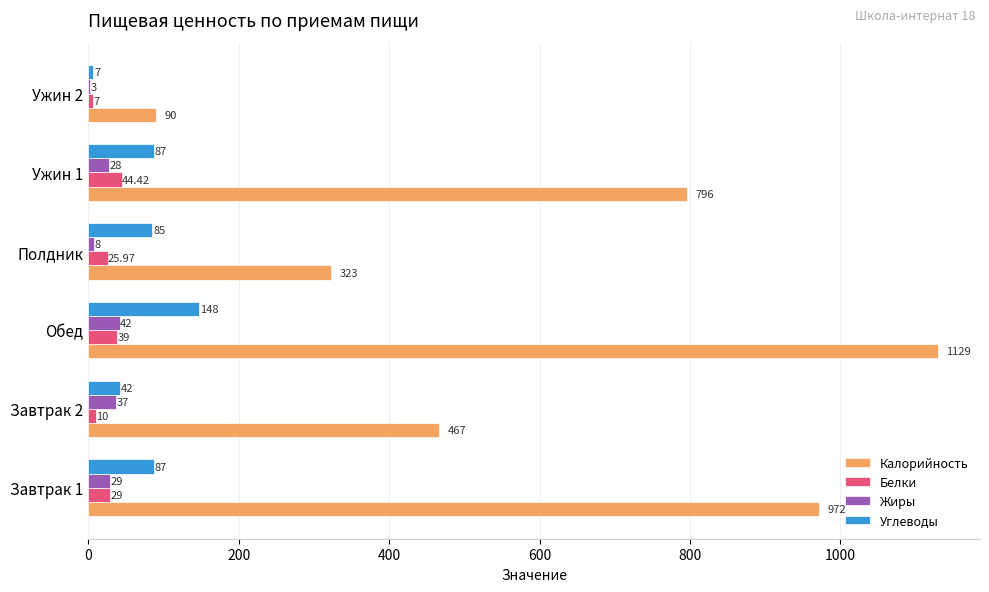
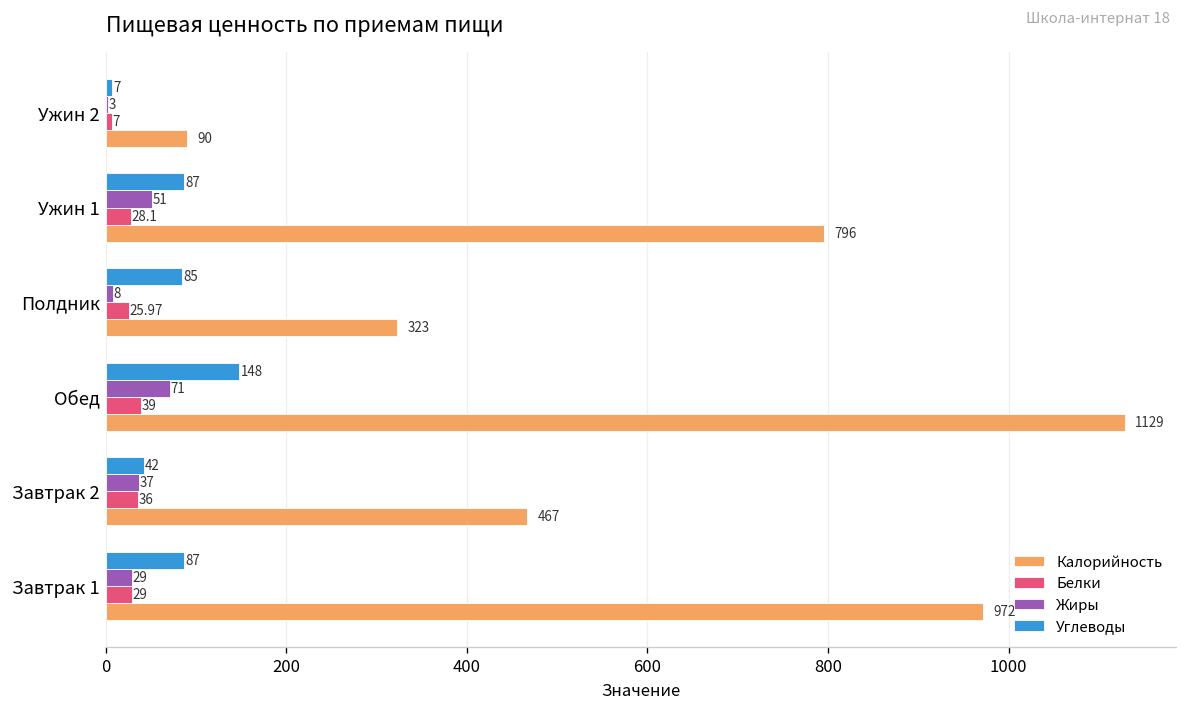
  {
    "Калорийность": {
      "Ужин 2": 90,
      "Ужин 1": 796,
      "Полдник": 323,
      "Обед": 1129,
      "Завтрак 2": 467,
      "Завтрак 1": 972
    },
    "Белки": {
      "Ужин 2": 7,
-     "Ужин 1": 44.42,
+     "Ужин 1": 28.1,
      "Полдник": 25.97,
      "Обед": 39,
-     "Завтрак 2": 10,
+     "Завтрак 2": 36,
      "Завтрак 1": 29
    },
    "Жиры": {
      "Ужин 2": 3,
-     "Ужин 1": 28,
+     "Ужин 1": 51,
      "Полдник": 8,
-     "Обед": 42,
+     "Обед": 71,
      "Завтрак 2": 37,
      "Завтрак 1": 29
    },
    "Углеводы": {
      "Ужин 2": 7,
      "Ужин 1": 87,
      "Полдник": 85,
      "Обед": 148,
      "Завтрак 2": 42,
      "Завтрак 1": 87
    }
  }
